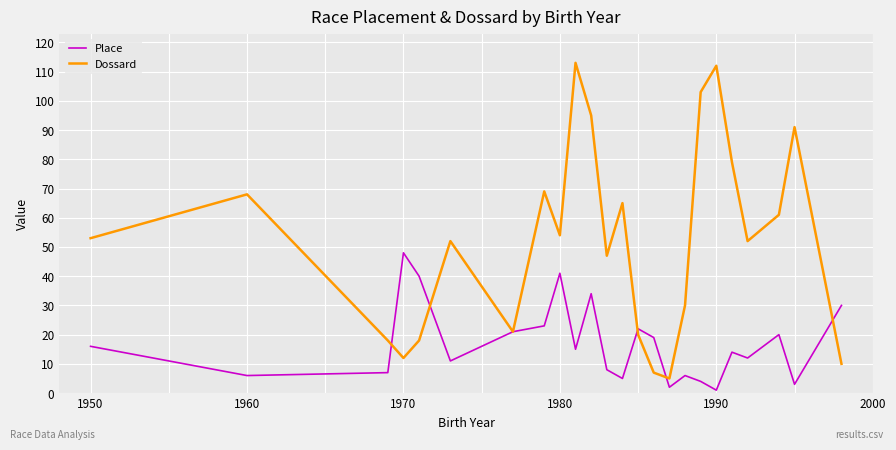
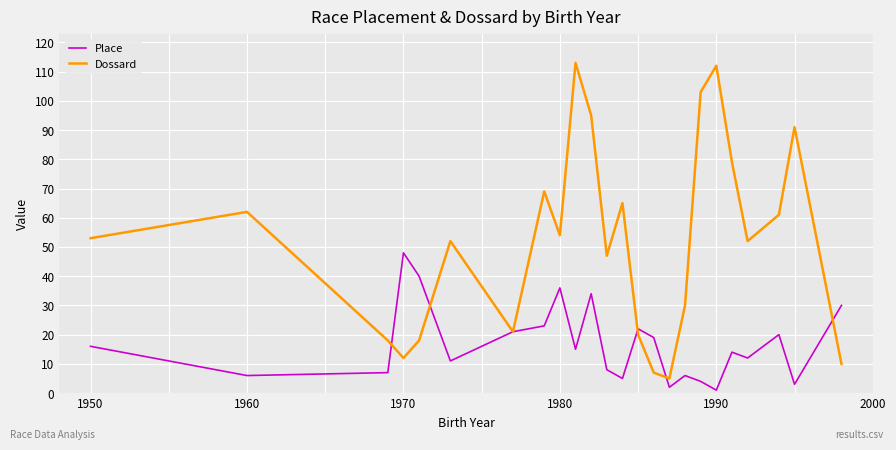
  {
    "Place": {
      "1950": 16,
      "1960": 6,
      "1970": 48,
-     "1980": 41,
+     "1980": 36,
      "1990": 1
    },
    "Dossard": {
      "1950": 53,
-     "1960": 68,
+     "1960": 62,
      "1970": 12,
      "1980": 54,
      "1990": 112
    }
  }
